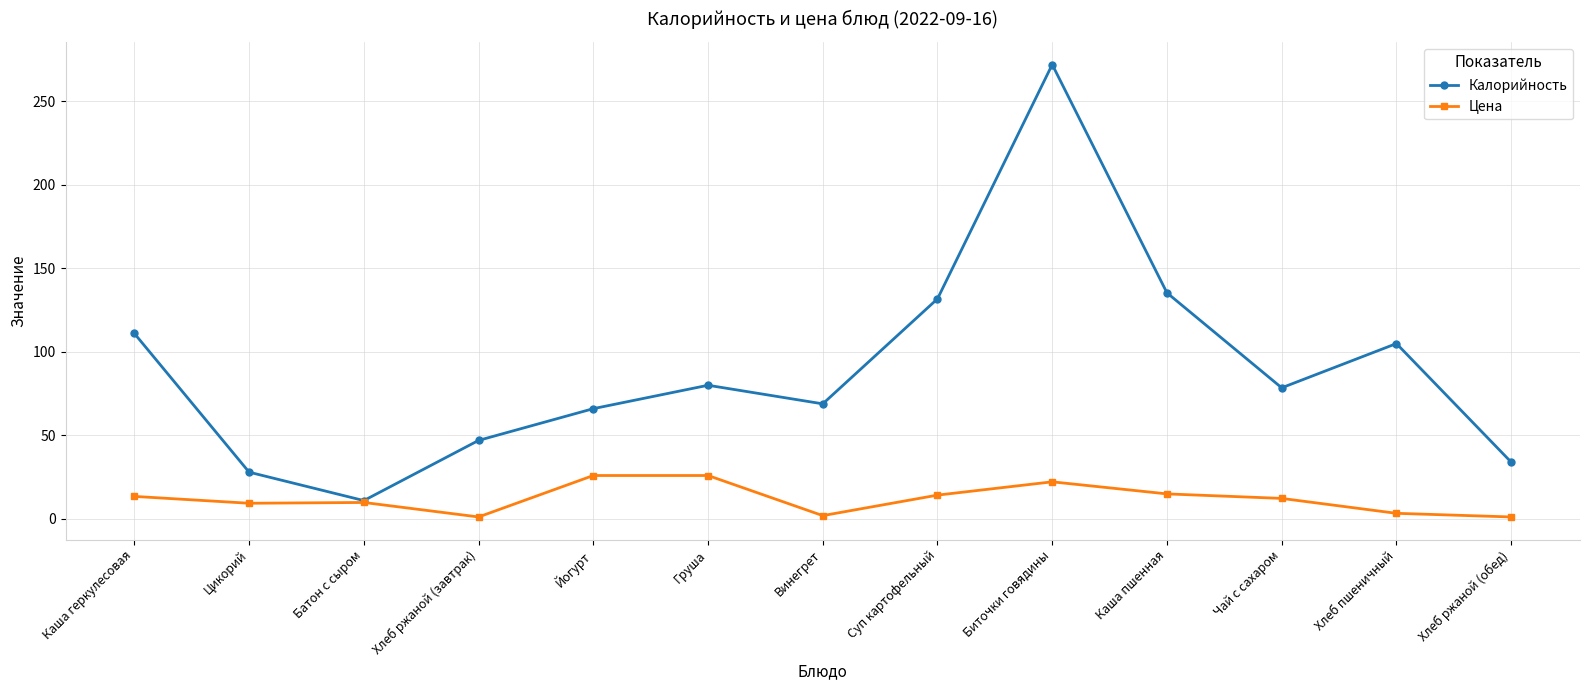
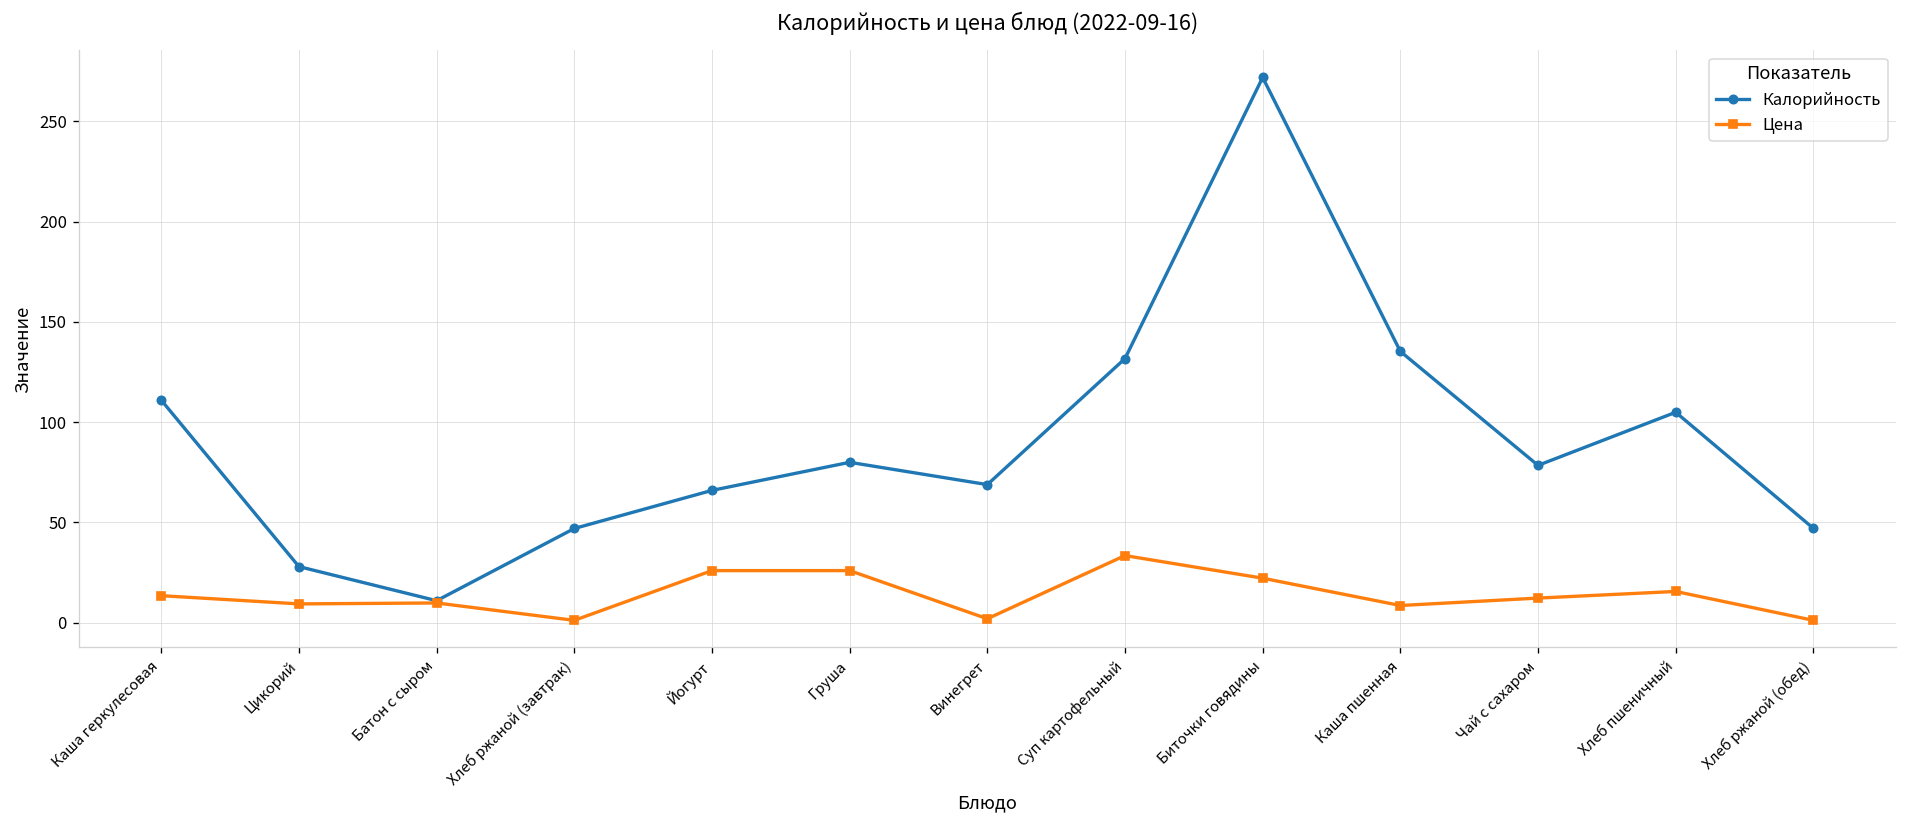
  {
    "Калорийность": {
      "Каша геркулесовая": 111,
      "Цикорий": 28,
      "Хлеб ржаной (завтрак)": 47,
      "Йогурт": 66,
      "Груша": 80,
      "Винегрет": 69,
      "Суп картофельный": 132,
      "Биточки говядины": 272,
      "Каша пшенная": 135,
      "Чай с сахаром": 78,
      "Хлеб пшеничный": 105,
-     "Хлеб ржаной (обед)": 34
+     "Хлеб ржаной (обед)": 47
    },
    "Цена": {
      "Каша геркулесовая": 14,
      "Цикорий": 9,
      "Хлеб ржаной (завтрак)": 1,
      "Йогурт": 26,
      "Груша": 26,
      "Винегрет": 2,
-     "Суп картофельный": 14,
+     "Суп картофельный": 34,
      "Биточки говядины": 22,
-     "Каша пшенная": 15,
+     "Каша пшенная": 9,
      "Чай с сахаром": 12,
-     "Хлеб пшеничный": 3,
+     "Хлеб пшеничный": 16,
      "Хлеб ржаной (обед)": 1
    }
  }
